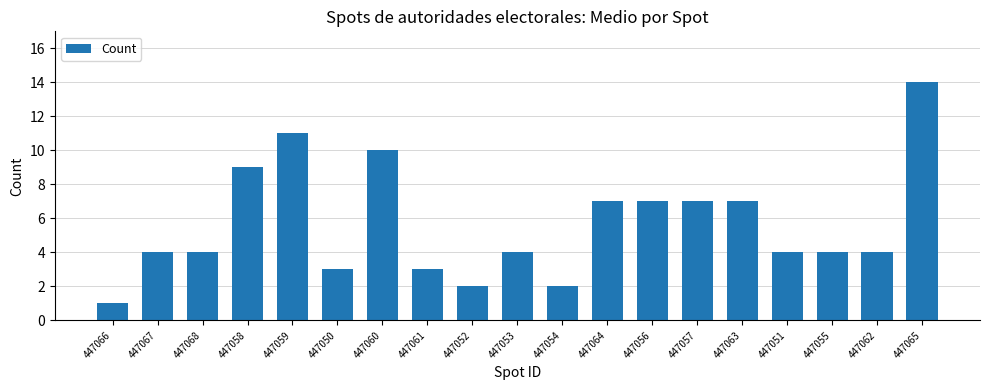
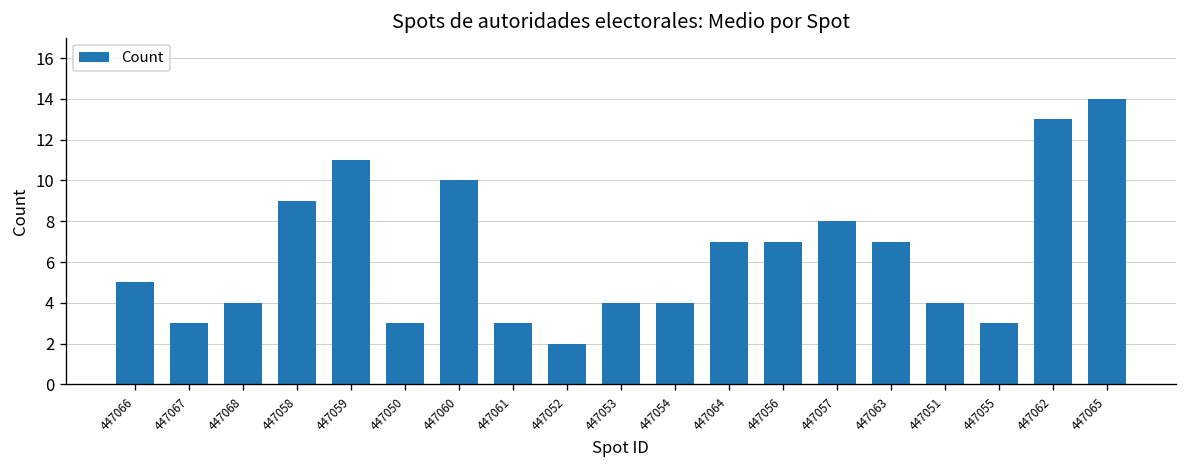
  {
-   "447066": 1,
-   "447067": 4,
+   "447066": 5,
+   "447067": 3,
    "447068": 4,
    "447058": 9,
    "447059": 11,
    "447050": 3,
    "447060": 10,
    "447061": 3,
    "447052": 2,
    "447053": 4,
-   "447054": 2,
+   "447054": 4,
    "447064": 7,
    "447056": 7,
-   "447057": 7,
+   "447057": 8,
    "447063": 7,
    "447051": 4,
-   "447055": 4,
-   "447062": 4,
+   "447055": 3,
+   "447062": 13,
    "447065": 14
  }
